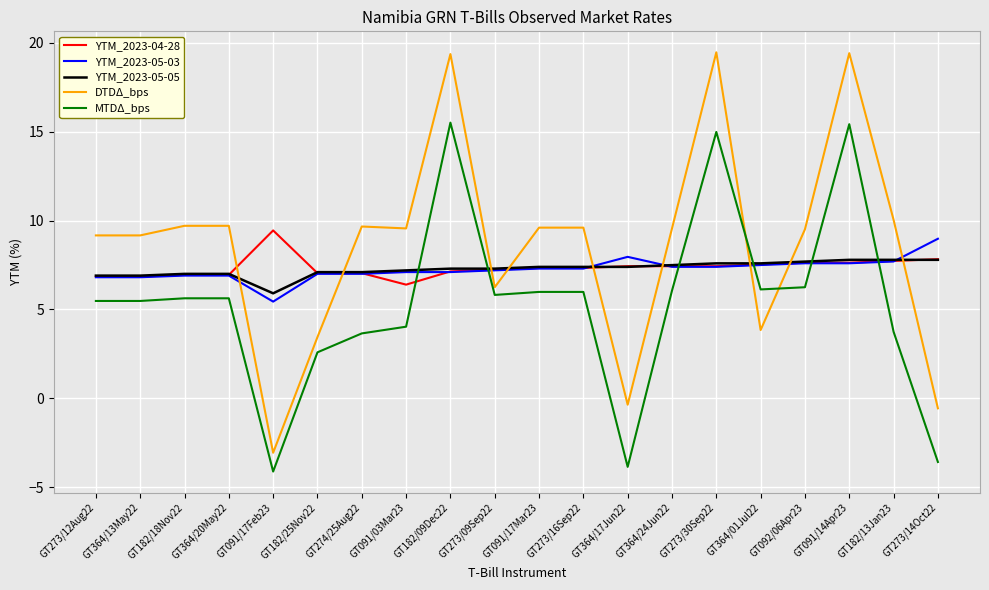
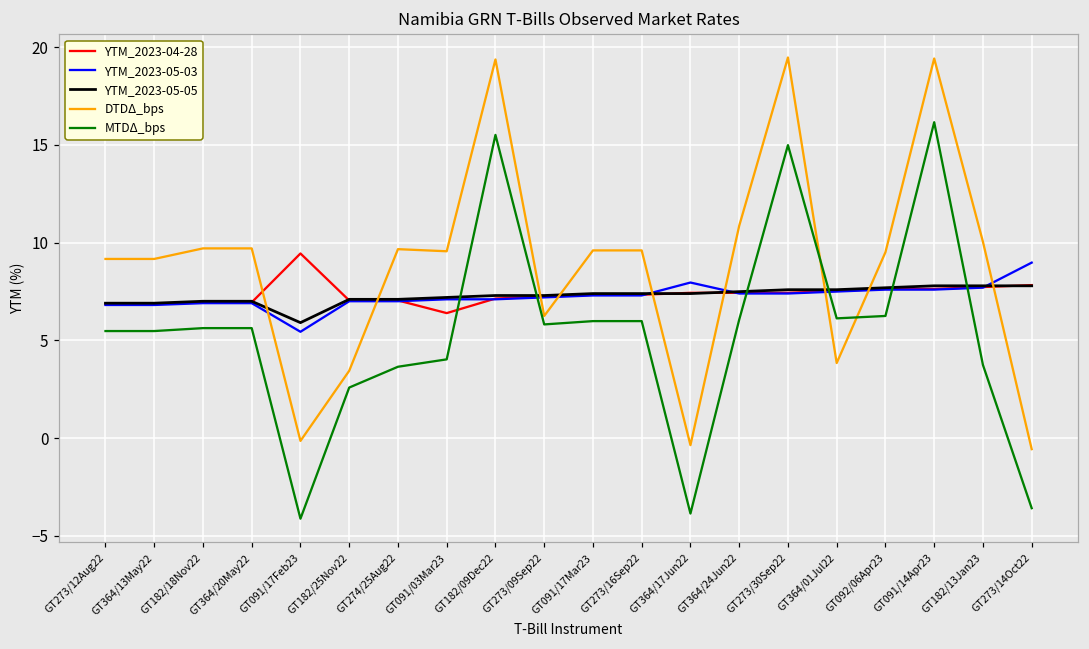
  {
    "YTM_2023-04-28": {
      "GT091/17Feb23": 9.4,
      "GT091/03Mar23": 6.4
    },
    "YTM_2023-05-03": {
      "GT091/17Feb23": 5.4,
      "GT364/17Jun22": 8.0,
      "GT273/14Oct22": 9.0
    },
    "YTM_2023-05-05": {
      "GT091/17Feb23": 5.9,
      "GT182/09Dec22": 7.3,
      "GT273/30Sep22": 7.6,
      "GT091/14Apr23": 7.8
    },
    "DTDΔ_bps": {
      "GT273/12Aug22": 9.2,
      "GT364/13May22": 9.2,
      "GT182/18Nov22": 9.7,
      "GT364/20May22": 9.7,
-     "GT091/17Feb23": -3.1,
+     "GT091/17Feb23": -0.1,
      "GT182/25Nov22": 3.4,
      "GT274/25Aug22": 9.7,
      "GT091/03Mar23": 9.6,
      "GT182/09Dec22": 19.4,
      "GT273/09Sep22": 6.3,
      "GT091/17Mar23": 9.6,
      "GT273/16Sep22": 9.6,
      "GT364/17Jun22": -0.4,
-     "GT364/24Jun22": 9.6,
+     "GT364/24Jun22": 10.9,
      "GT273/30Sep22": 19.5,
      "GT364/01Jul22": 3.8,
      "GT092/06Apr23": 9.5,
      "GT091/14Apr23": 19.4,
      "GT182/13Jan23": 10.0,
      "GT273/14Oct22": -0.6
    },
    "MTDΔ_bps": {
      "GT273/12Aug22": 5.5,
      "GT364/13May22": 5.5,
      "GT182/18Nov22": 5.6,
      "GT364/20May22": 5.6,
      "GT091/17Feb23": -4.1,
      "GT182/25Nov22": 2.6,
      "GT274/25Aug22": 3.7,
      "GT091/03Mar23": 4.0,
      "GT182/09Dec22": 15.5,
      "GT273/09Sep22": 5.8,
      "GT091/17Mar23": 6.0,
      "GT273/16Sep22": 6.0,
      "GT364/17Jun22": -3.9,
      "GT364/24Jun22": 6.1,
      "GT273/30Sep22": 15.0,
      "GT364/01Jul22": 6.1,
      "GT092/06Apr23": 6.3,
-     "GT091/14Apr23": 15.4,
+     "GT091/14Apr23": 16.2,
      "GT182/13Jan23": 3.7,
      "GT273/14Oct22": -3.6
    }
  }
